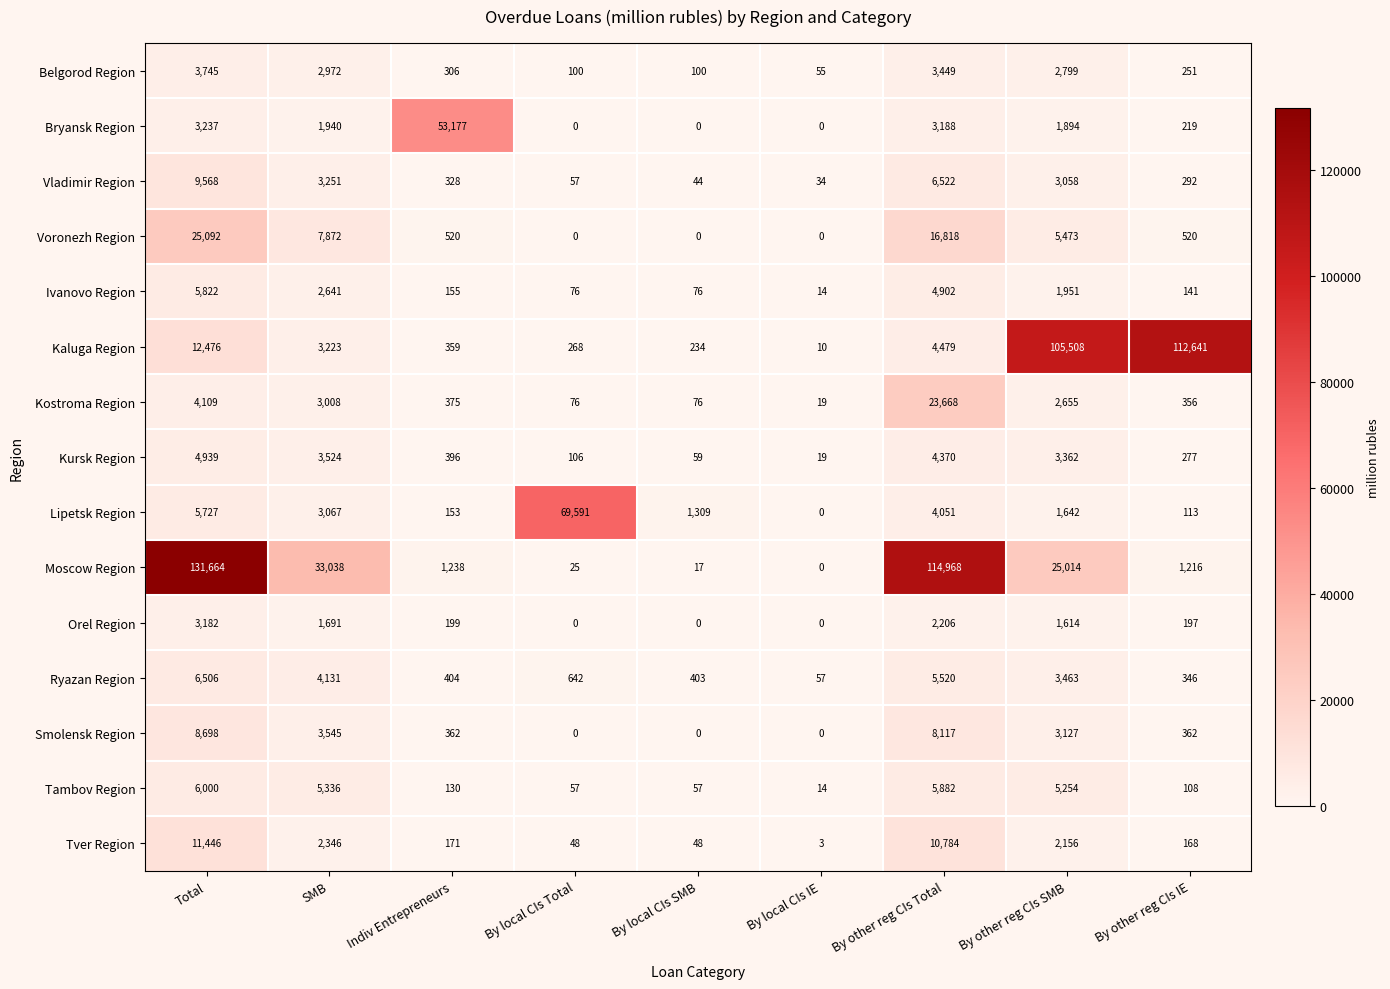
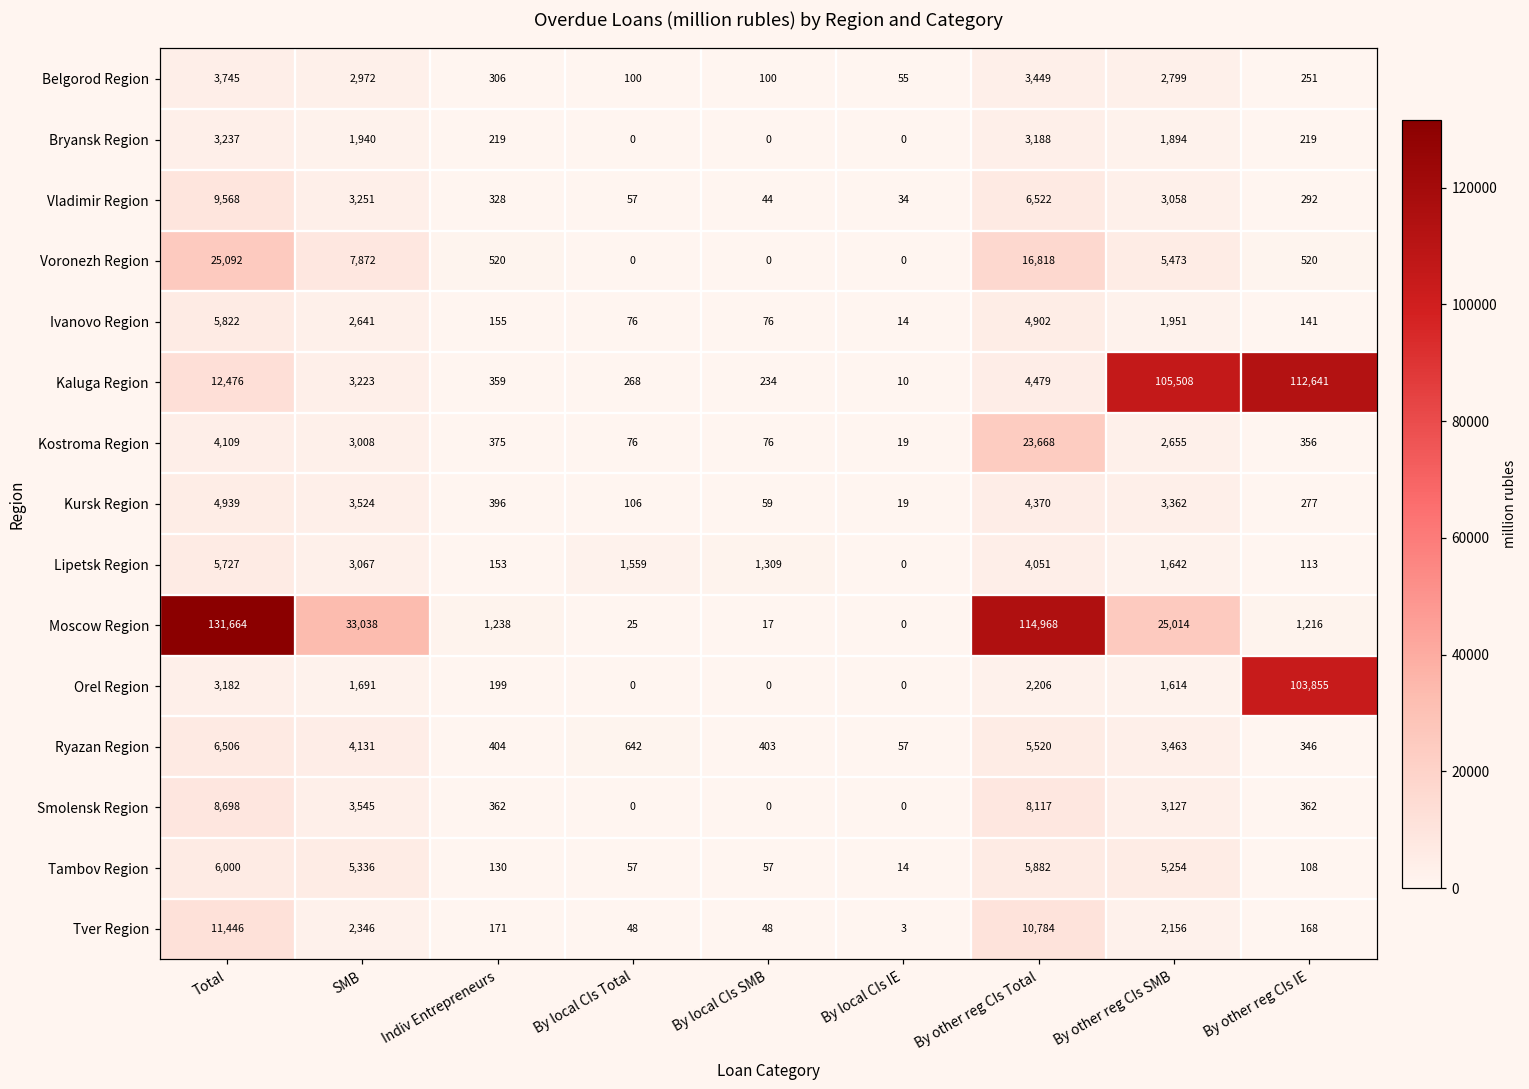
  {
    "Belgorod Region": {
      "Total": "3,745",
      "SMB": "2,972",
      "Indiv Entrepreneurs": "306",
      "By local CIs Total": "100",
      "By local CIs SMB": "100",
      "By local CIs IE": "55",
      "By other reg CIs Total": "3,449",
      "By other reg CIs SMB": "2,799",
      "By other reg CIs IE": "251"
    },
    "Bryansk Region": {
      "Total": "3,237",
      "SMB": "1,940",
-     "Indiv Entrepreneurs": "53,177",
+     "Indiv Entrepreneurs": "219",
      "By local CIs Total": "0",
      "By local CIs SMB": "0",
      "By local CIs IE": "0",
      "By other reg CIs Total": "3,188",
      "By other reg CIs SMB": "1,894",
      "By other reg CIs IE": "219"
    },
    "Vladimir Region": {
      "Total": "9,568",
      "SMB": "3,251",
      "Indiv Entrepreneurs": "328",
      "By local CIs Total": "57",
      "By local CIs SMB": "44",
      "By local CIs IE": "34",
      "By other reg CIs Total": "6,522",
      "By other reg CIs SMB": "3,058",
      "By other reg CIs IE": "292"
    },
    "Voronezh Region": {
      "Total": "25,092",
      "SMB": "7,872",
      "Indiv Entrepreneurs": "520",
      "By local CIs Total": "0",
      "By local CIs SMB": "0",
      "By local CIs IE": "0",
      "By other reg CIs Total": "16,818",
      "By other reg CIs SMB": "5,473",
      "By other reg CIs IE": "520"
    },
    "Ivanovo Region": {
      "Total": "5,822",
      "SMB": "2,641",
      "Indiv Entrepreneurs": "155",
      "By local CIs Total": "76",
      "By local CIs SMB": "76",
      "By local CIs IE": "14",
      "By other reg CIs Total": "4,902",
      "By other reg CIs SMB": "1,951",
      "By other reg CIs IE": "141"
    },
    "Kaluga Region": {
      "Total": "12,476",
      "SMB": "3,223",
      "Indiv Entrepreneurs": "359",
      "By local CIs Total": "268",
      "By local CIs SMB": "234",
      "By local CIs IE": "10",
      "By other reg CIs Total": "4,479",
      "By other reg CIs SMB": "105,508",
      "By other reg CIs IE": "112,641"
    },
    "Kostroma Region": {
      "Total": "4,109",
      "SMB": "3,008",
      "Indiv Entrepreneurs": "375",
      "By local CIs Total": "76",
      "By local CIs SMB": "76",
      "By local CIs IE": "19",
      "By other reg CIs Total": "23,668",
      "By other reg CIs SMB": "2,655",
      "By other reg CIs IE": "356"
    },
    "Kursk Region": {
      "Total": "4,939",
      "SMB": "3,524",
      "Indiv Entrepreneurs": "396",
      "By local CIs Total": "106",
      "By local CIs SMB": "59",
      "By local CIs IE": "19",
      "By other reg CIs Total": "4,370",
      "By other reg CIs SMB": "3,362",
      "By other reg CIs IE": "277"
    },
    "Lipetsk Region": {
      "Total": "5,727",
      "SMB": "3,067",
      "Indiv Entrepreneurs": "153",
-     "By local CIs Total": "69,591",
+     "By local CIs Total": "1,559",
      "By local CIs SMB": "1,309",
      "By local CIs IE": "0",
      "By other reg CIs Total": "4,051",
      "By other reg CIs SMB": "1,642",
      "By other reg CIs IE": "113"
    },
    "Moscow Region": {
      "Total": "131,664",
      "SMB": "33,038",
      "Indiv Entrepreneurs": "1,238",
      "By local CIs Total": "25",
      "By local CIs SMB": "17",
      "By local CIs IE": "0",
      "By other reg CIs Total": "114,968",
      "By other reg CIs SMB": "25,014",
      "By other reg CIs IE": "1,216"
    },
    "Orel Region": {
      "Total": "3,182",
      "SMB": "1,691",
      "Indiv Entrepreneurs": "199",
      "By local CIs Total": "0",
      "By local CIs SMB": "0",
      "By local CIs IE": "0",
      "By other reg CIs Total": "2,206",
      "By other reg CIs SMB": "1,614",
-     "By other reg CIs IE": "197"
+     "By other reg CIs IE": "103,855"
    },
    "Ryazan Region": {
      "Total": "6,506",
      "SMB": "4,131",
      "Indiv Entrepreneurs": "404",
      "By local CIs Total": "642",
      "By local CIs SMB": "403",
      "By local CIs IE": "57",
      "By other reg CIs Total": "5,520",
      "By other reg CIs SMB": "3,463",
      "By other reg CIs IE": "346"
    },
    "Smolensk Region": {
      "Total": "8,698",
      "SMB": "3,545",
      "Indiv Entrepreneurs": "362",
      "By local CIs Total": "0",
      "By local CIs SMB": "0",
      "By local CIs IE": "0",
      "By other reg CIs Total": "8,117",
      "By other reg CIs SMB": "3,127",
      "By other reg CIs IE": "362"
    },
    "Tambov Region": {
      "Total": "6,000",
      "SMB": "5,336",
      "Indiv Entrepreneurs": "130",
      "By local CIs Total": "57",
      "By local CIs SMB": "57",
      "By local CIs IE": "14",
      "By other reg CIs Total": "5,882",
      "By other reg CIs SMB": "5,254",
      "By other reg CIs IE": "108"
    },
    "Tver Region": {
      "Total": "11,446",
      "SMB": "2,346",
      "Indiv Entrepreneurs": "171",
      "By local CIs Total": "48",
      "By local CIs SMB": "48",
      "By local CIs IE": "3",
      "By other reg CIs Total": "10,784",
      "By other reg CIs SMB": "2,156",
      "By other reg CIs IE": "168"
    }
  }
